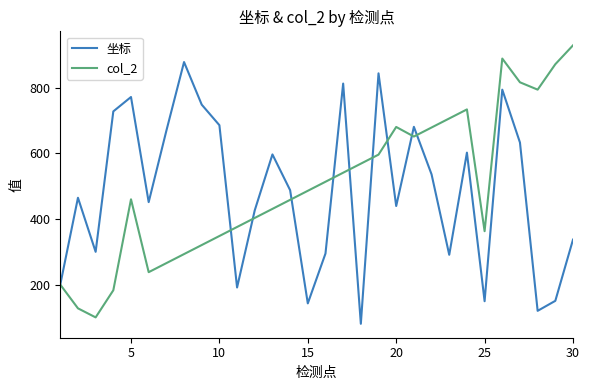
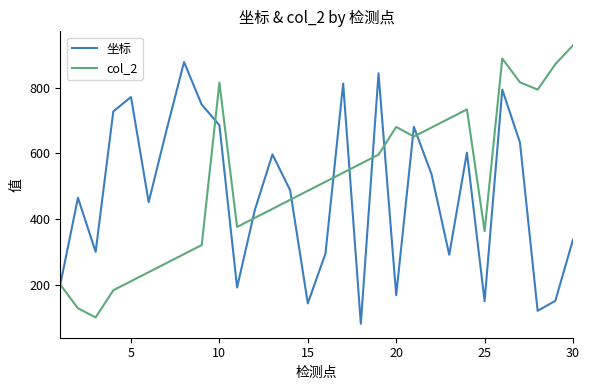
  {
    "坐标": {
      "5": 770,
      "10": 690,
      "15": 140,
-     "20": 440,
+     "20": 170,
      "25": 150,
      "30": 340
    },
    "col_2": {
-     "5": 460,
-     "10": 350,
+     "5": 210,
+     "10": 820,
      "15": 490,
      "20": 680,
      "25": 360,
      "30": 930
    }
  }
